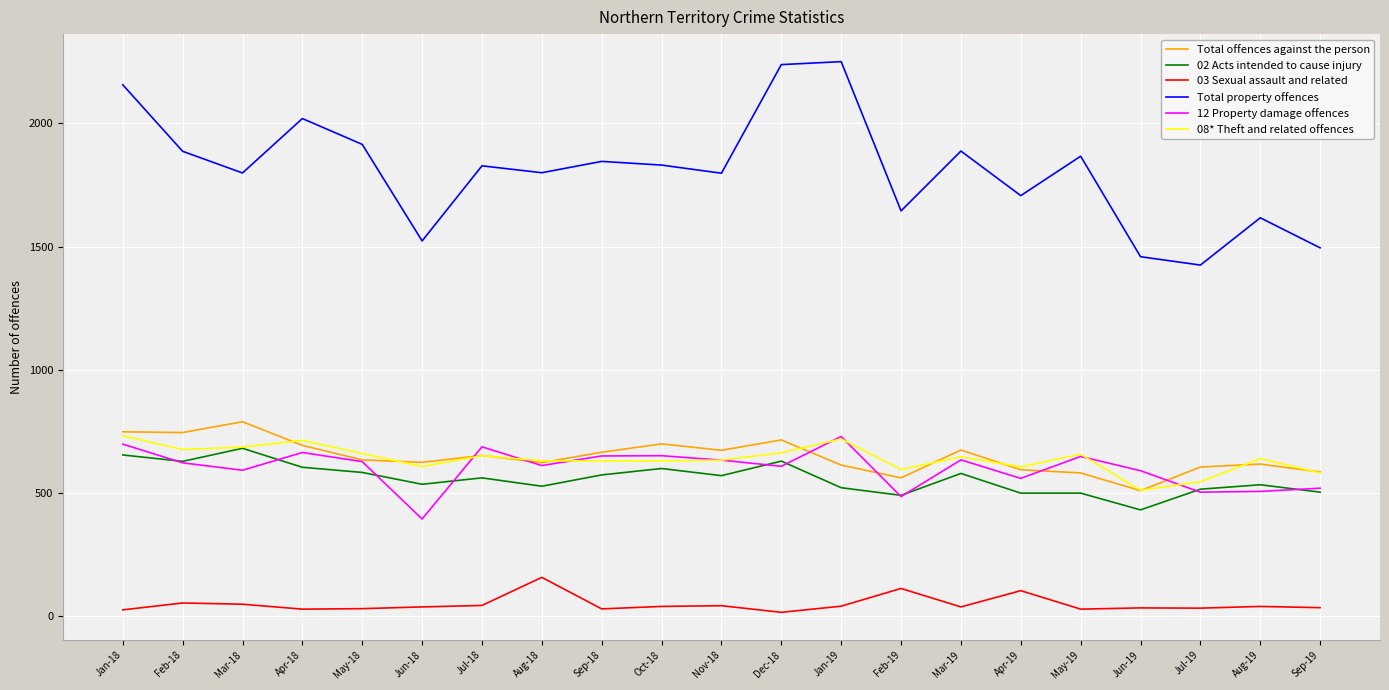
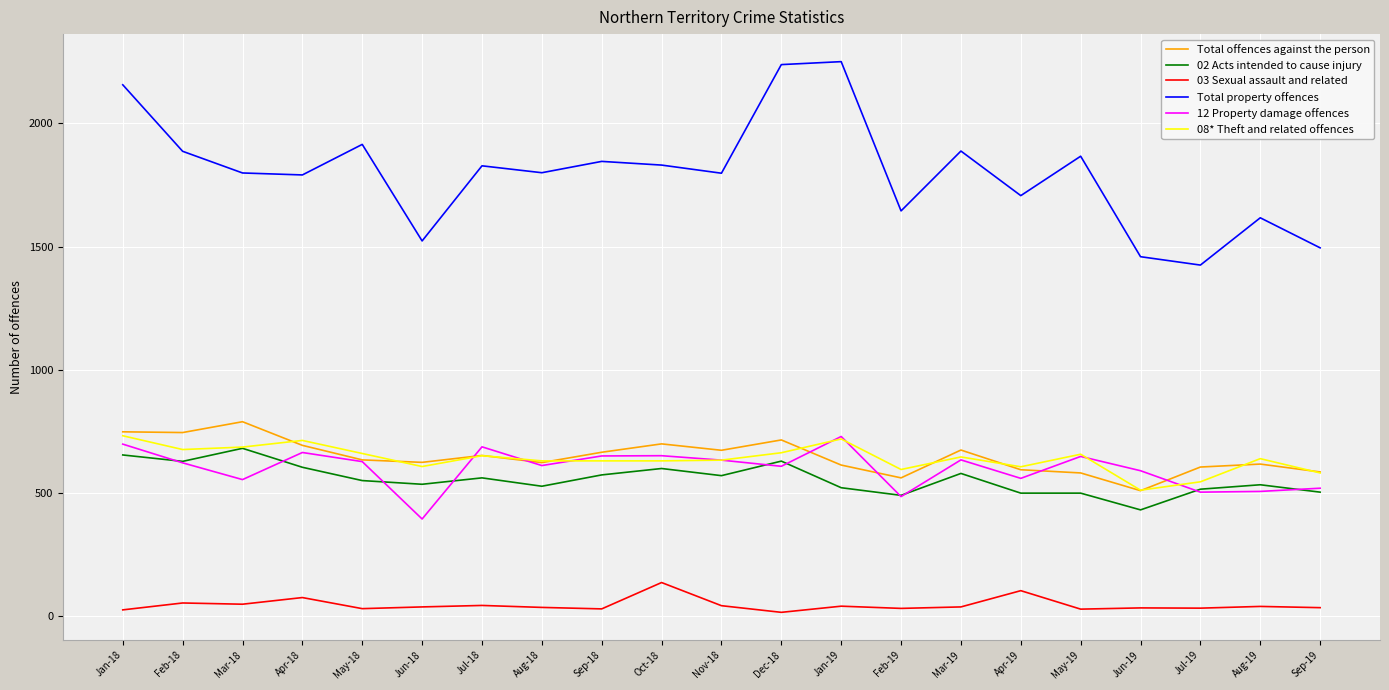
  {
    "Total offences against the person": {
      "Jan-18": 750,
      "Feb-18": 750,
      "Mar-18": 790,
      "Apr-18": 690,
      "Jun-18": 620,
      "Sep-18": 670,
      "Oct-18": 700,
      "Nov-18": 670,
      "Dec-18": 720,
      "Jan-19": 610,
      "Feb-19": 560,
      "Mar-19": 670,
      "Apr-19": 590,
      "May-19": 580,
      "Jul-19": 610,
      "Aug-19": 620
    },
    "02 Acts intended to cause injury": {
      "Jan-18": 650,
      "Apr-18": 600,
-     "May-18": 580,
+     "May-18": 550,
      "Jun-18": 540,
      "Jul-18": 560,
      "Aug-18": 530,
      "Sep-18": 570,
      "Oct-18": 600,
      "Nov-18": 570,
      "Dec-18": 630,
      "Jan-19": 520,
      "Mar-19": 580,
      "Apr-19": 500,
      "May-19": 500,
      "Jun-19": 430,
      "Jul-19": 520,
      "Aug-19": 530,
      "Sep-19": 500
    },
    "03 Sexual assault and related": {
      "Jan-18": 30,
      "Feb-18": 50,
      "Mar-18": 50,
-     "Apr-18": 30,
+     "Apr-18": 80,
      "May-18": 30,
      "Jun-18": 40,
      "Jul-18": 40,
-     "Aug-18": 160,
+     "Aug-18": 40,
      "Sep-18": 30,
-     "Oct-18": 40,
+     "Oct-18": 140,
      "Nov-18": 40,
      "Dec-18": 20,
      "Jan-19": 40,
-     "Feb-19": 110,
+     "Feb-19": 30,
      "Mar-19": 40,
      "Apr-19": 100,
      "May-19": 30,
      "Jun-19": 30,
      "Jul-19": 30,
      "Aug-19": 40,
      "Sep-19": 30
    },
    "Total property offences": {
      "Jan-18": 2160,
      "Feb-18": 1890,
      "Mar-18": 1800,
-     "Apr-18": 2020,
+     "Apr-18": 1790,
      "May-18": 1920,
      "Jun-18": 1520,
      "Jul-18": 1830,
      "Aug-18": 1800,
      "Sep-18": 1850,
      "Oct-18": 1830,
      "Nov-18": 1800,
      "Dec-18": 2240,
      "Jan-19": 2250,
      "Feb-19": 1650,
      "Mar-19": 1890,
      "Apr-19": 1710,
      "May-19": 1870,
      "Jun-19": 1460,
      "Jul-19": 1430,
      "Aug-19": 1620,
      "Sep-19": 1500
    },
    "12 Property damage offences": {
      "Jan-18": 700,
-     "Mar-18": 590,
+     "Mar-18": 550,
      "Apr-18": 660,
      "Jun-18": 390,
      "Jul-18": 690,
      "Aug-18": 610,
      "Sep-18": 650,
      "Oct-18": 650,
      "Dec-18": 610,
      "Mar-19": 630,
      "Apr-19": 560,
      "Jun-19": 590,
      "Jul-19": 500,
      "Aug-19": 510,
      "Sep-19": 520
    },
    "08* Theft and related offences": {
      "Jan-18": 730,
      "Feb-18": 680,
      "Apr-18": 710,
      "May-18": 660,
      "Jun-18": 610,
      "Sep-18": 630,
      "Oct-18": 630,
      "Dec-18": 660,
      "Feb-19": 600,
      "Mar-19": 650,
      "Apr-19": 610,
      "Jul-19": 550,
      "Aug-19": 640
    }
  }
